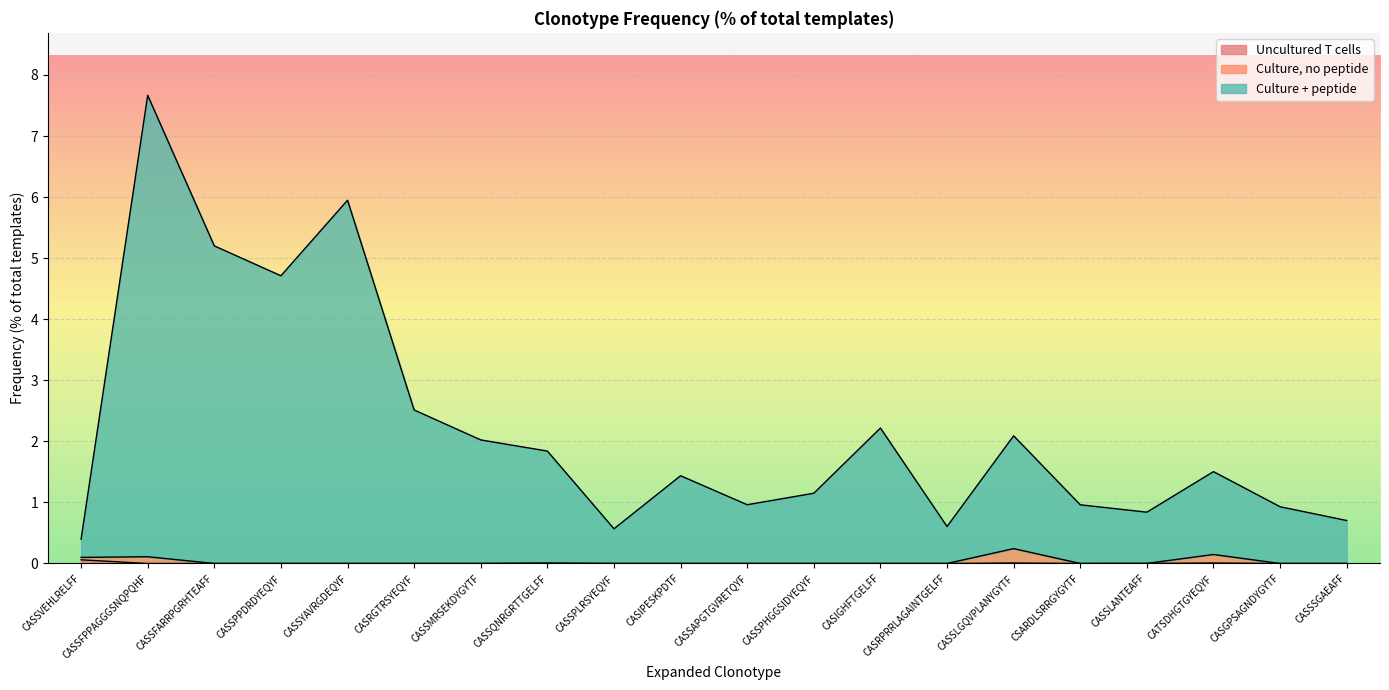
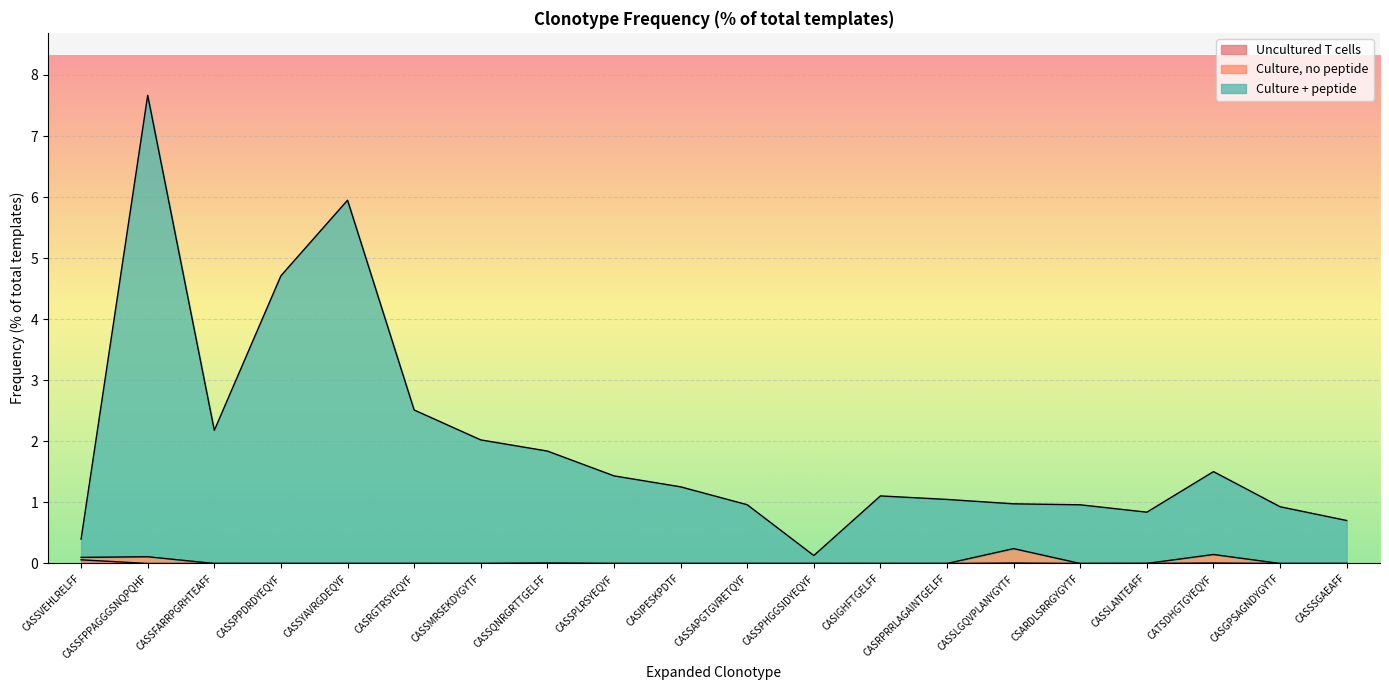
  {
    "Culture + peptide": {
      "CASSVEHLRELFF": 0.3,
      "CASSFPPAGGGSNQPQHF": 7.6,
-     "CASSFARRPGRHTEAFF": 5.2,
+     "CASSFARRPGRHTEAFF": 2.2,
      "CASSPPDRDYEQYF": 4.7,
      "CASSYAVRGDEQYF": 5.9,
      "CASRGTRSYEQYF": 2.5,
      "CASSMRSEKDYGYTF": 2.0,
      "CASSQNRGRTTGELFF": 1.8,
-     "CASSPLRSYEQYF": 0.6,
-     "CASIPESKPDTF": 1.4,
+     "CASSPLRSYEQYF": 1.4,
+     "CASIPESKPDTF": 1.3,
      "CASSAPGTGVRETQYF": 1.0,
-     "CASSPHGGSIDYEQYF": 1.2,
-     "CASIGHFTGELFF": 2.2,
-     "CASRPRRLAGAINTGELFF": 0.6,
-     "CASSLGQVPLANYGYTF": 1.8,
+     "CASSPHGGSIDYEQYF": 0.1,
+     "CASIGHFTGELFF": 1.1,
+     "CASRPRRLAGAINTGELFF": 1.0,
+     "CASSLGQVPLANYGYTF": 0.7,
      "CSARDLSRRGYGYTF": 1.0,
      "CASSLANTEAFF": 0.8,
      "CATSDHGTGYEQYF": 1.4,
      "CASGPSAGNDYGYTF": 0.9,
      "CASSSGAEAFF": 0.7
    }
  }
